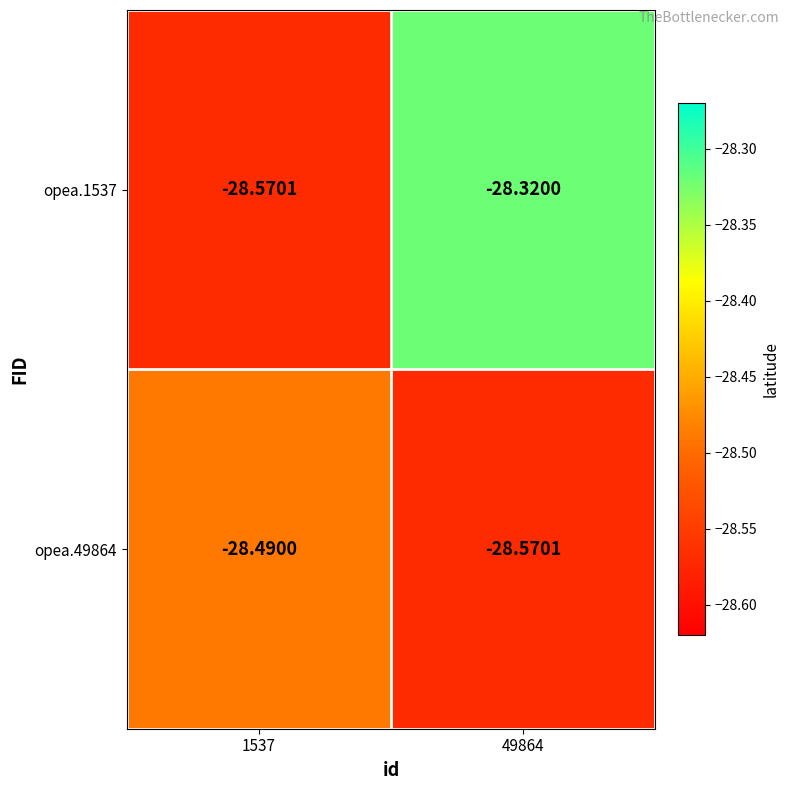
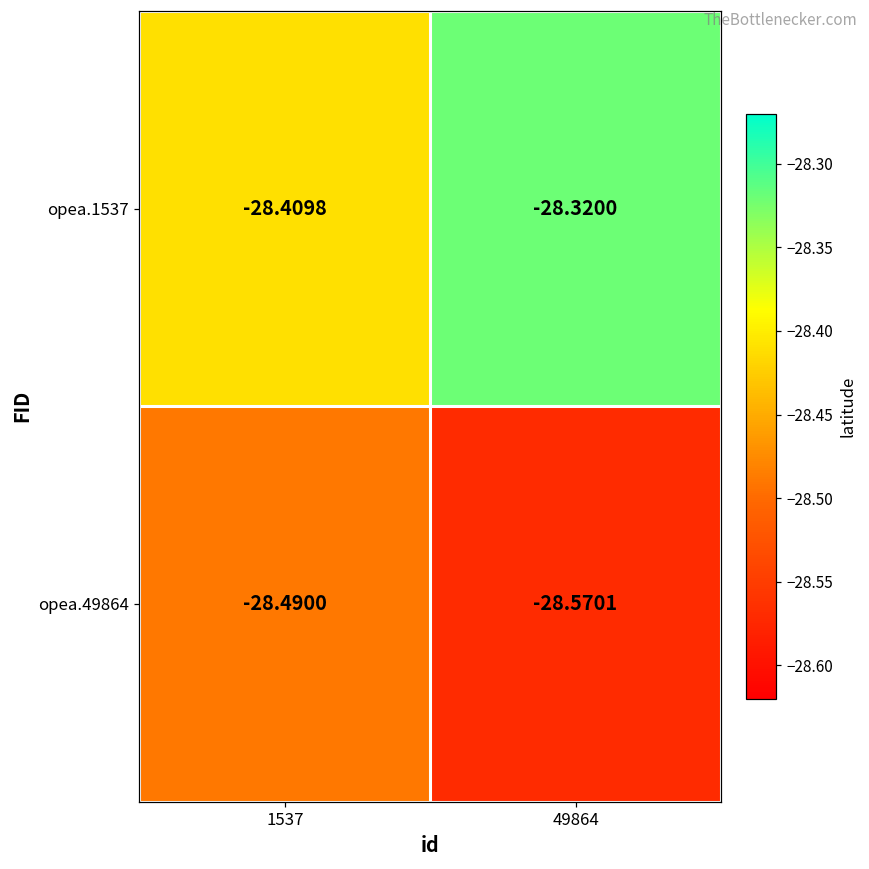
  {
    "opea.1537": {
-     "1537": -28.5701,
+     "1537": -28.4098,
      "49864": -28.3200
    },
    "opea.49864": {
      "1537": -28.4900,
      "49864": -28.5701
    }
  }
